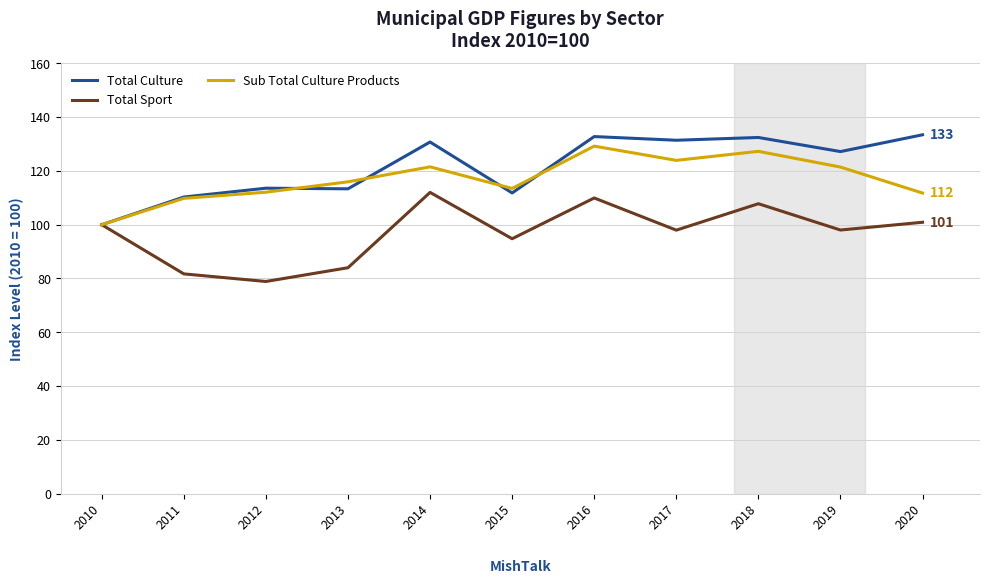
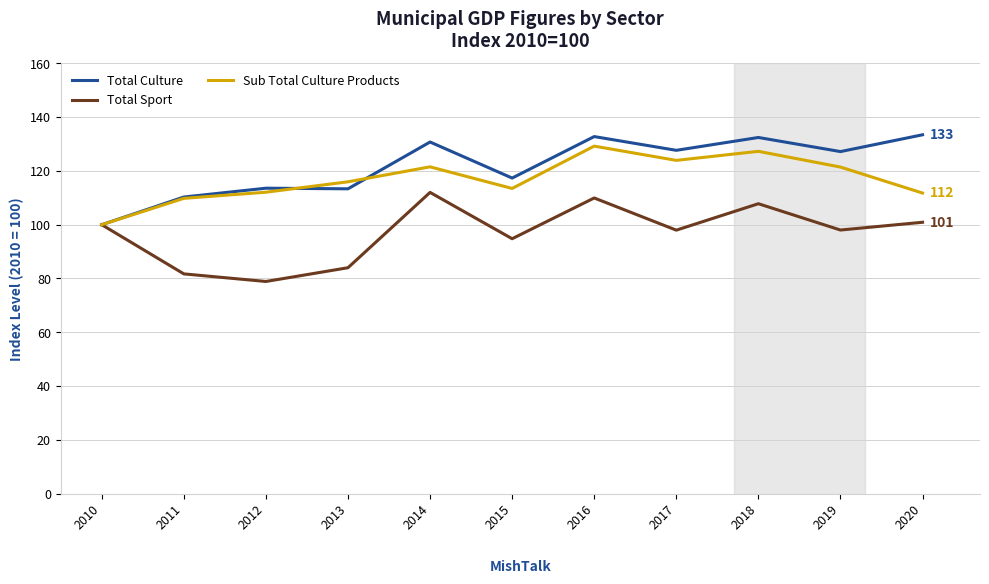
  {
    "Total Culture": {
      "2012": 114,
      "2013": 113,
      "2014": 131,
-     "2015": 112,
+     "2015": 117,
      "2016": 133,
-     "2017": 131,
+     "2017": 128,
      "2018": 132,
      "2019": 127
    },
    "Total Sport": {
      "2020": 101
    },
    "Sub Total Culture Products": {
      "2020": 112
    }
  }
